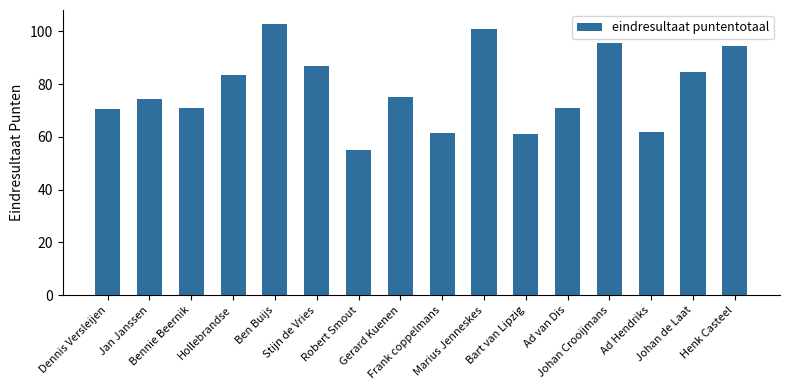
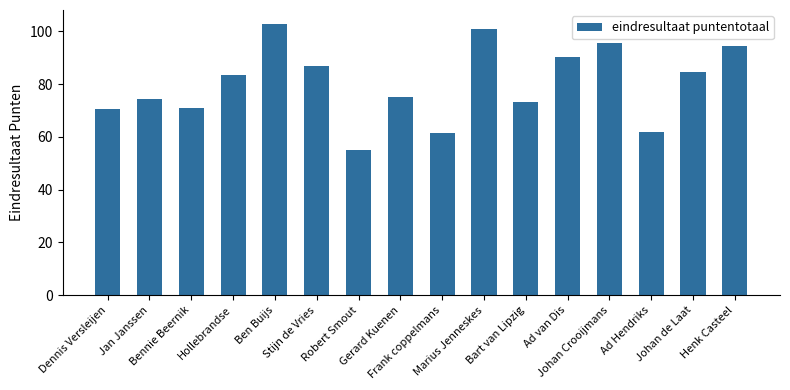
  {
    "Dennis Versleijen": 71,
    "Jan Janssen": 75,
    "Bennie Beernik": 71,
    "Hollebrandse": 84,
    "Ben Buijs": 103,
    "Stijn de Vries": 87,
    "Robert Smout": 55,
    "Gerard Kuenen": 75,
    "Frank coppelmans": 62,
    "Marius Jenneskes": 101,
-   "Bart van Lipzig": 61,
-   "Ad van Dis": 71,
+   "Bart van Lipzig": 73,
+   "Ad van Dis": 90,
    "Johan Crooijmans": 96,
    "Ad Hendriks": 62,
    "Johan de Laat": 85,
    "Henk Casteel": 95
  }
